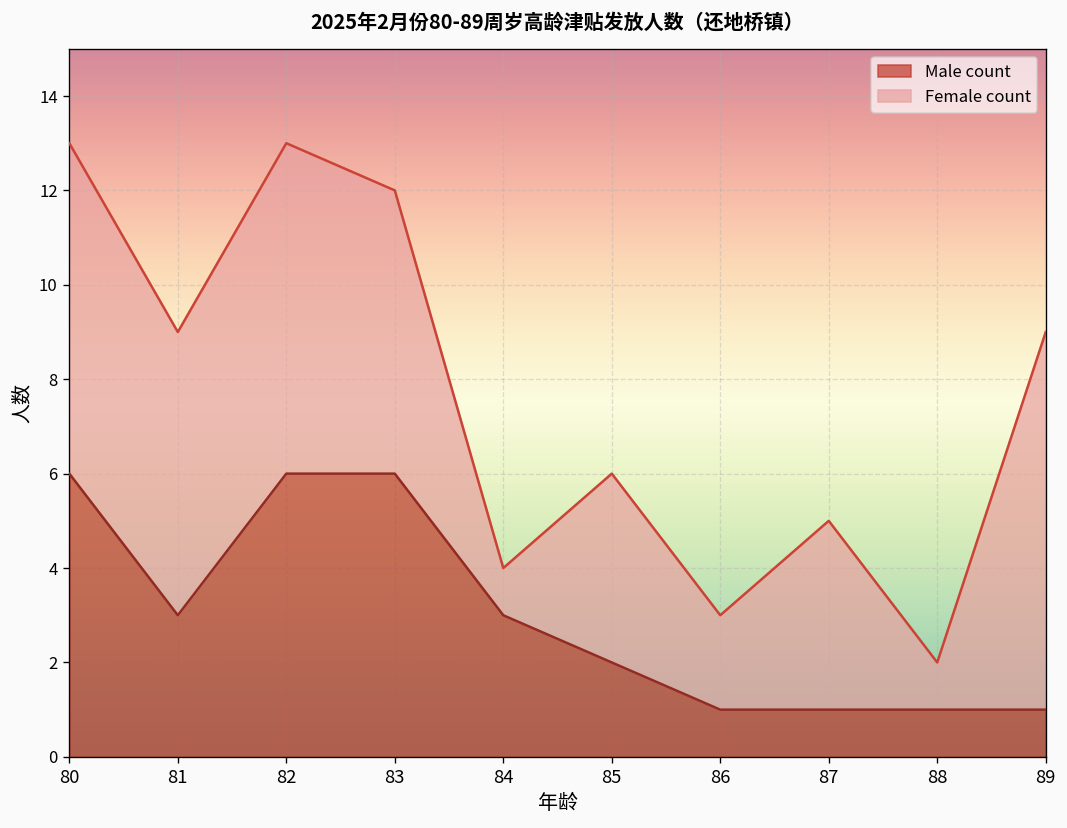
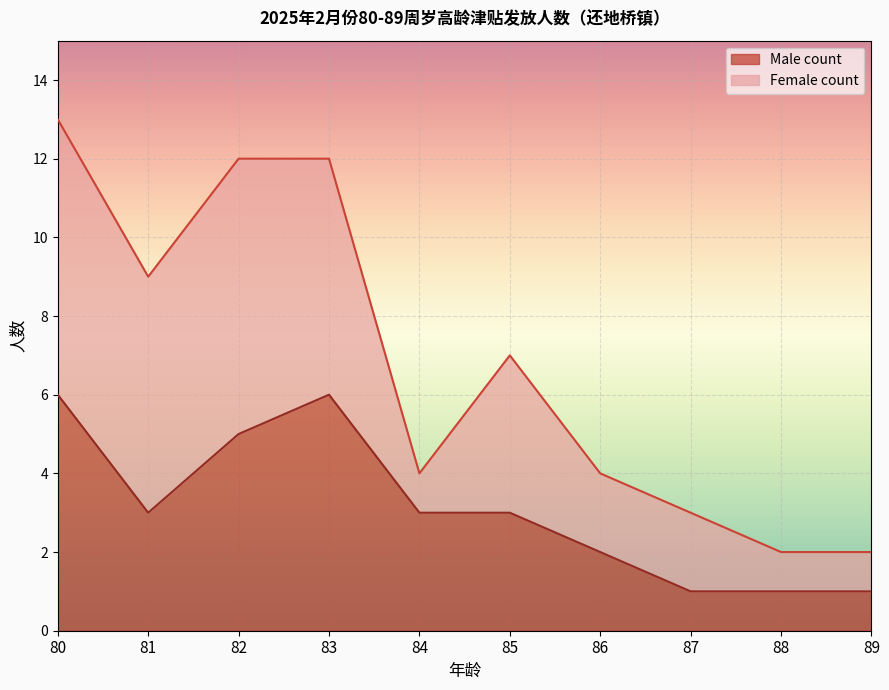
  {
    "Male count": {
      "80": 6,
      "81": 3,
-     "82": 6,
+     "82": 5,
      "83": 6,
      "84": 3,
-     "85": 2,
-     "86": 1,
+     "85": 3,
+     "86": 2,
      "87": 1,
      "88": 1,
      "89": 1
    },
    "Female count": {
      "80": 7,
      "81": 6,
      "82": 7,
      "83": 6,
      "84": 1,
      "85": 4,
      "86": 2,
-     "87": 4,
+     "87": 2,
      "88": 1,
-     "89": 8
+     "89": 1
    }
  }
